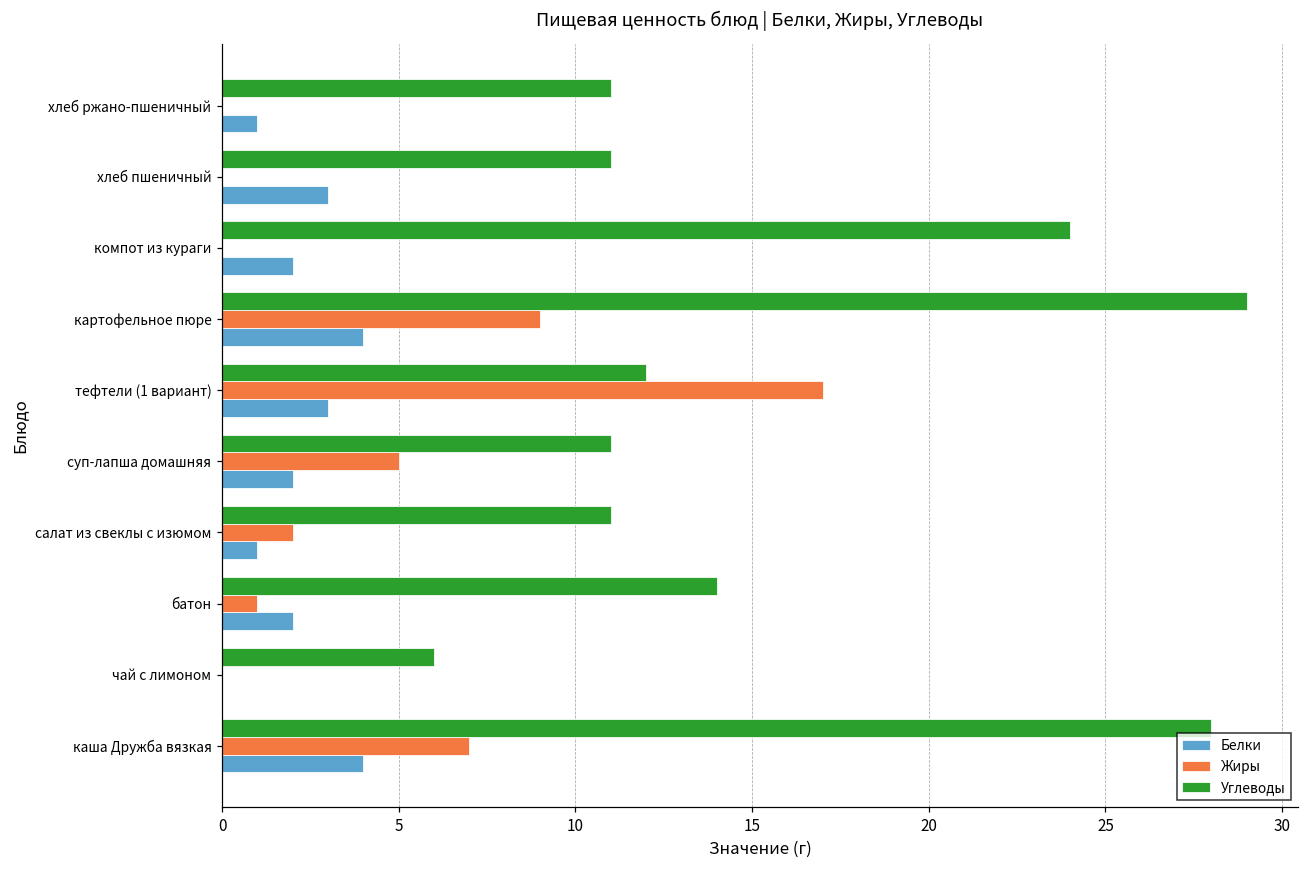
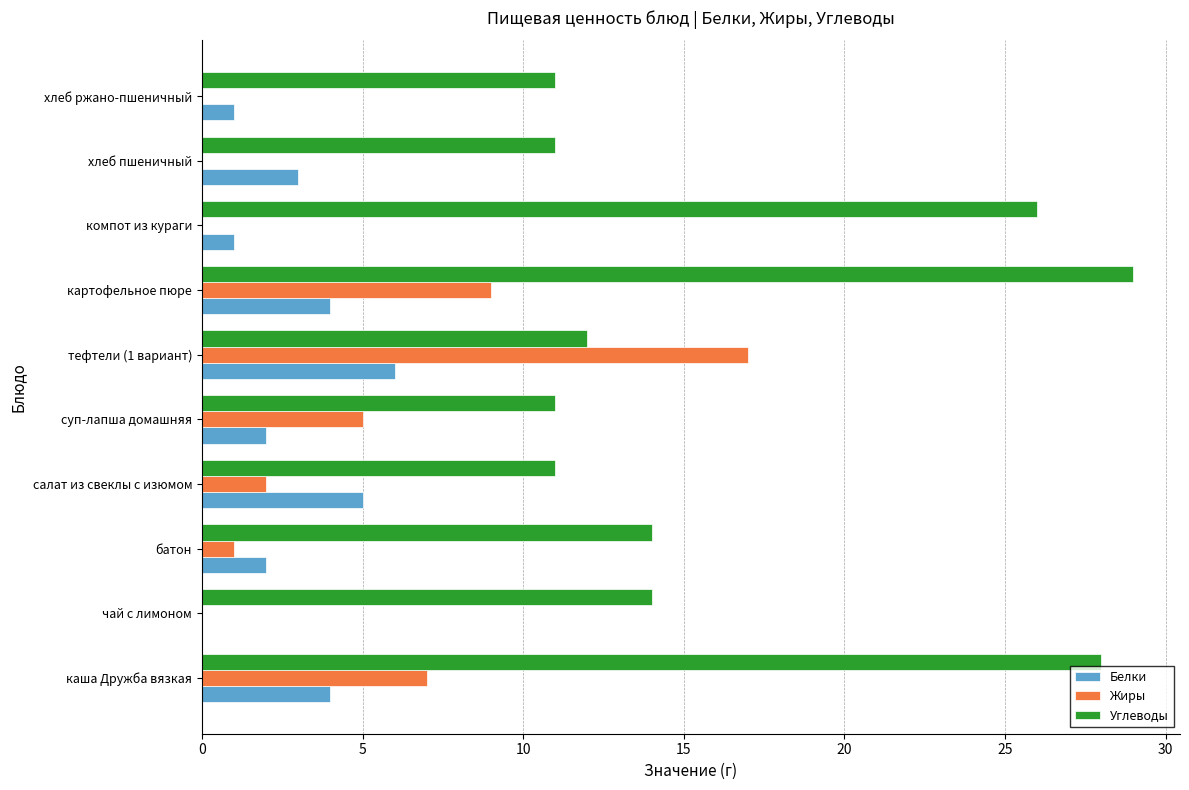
  {
    "Белки": {
      "хлеб ржано-пшеничный": 1,
      "хлеб пшеничный": 3,
-     "компот из кураги": 2,
+     "компот из кураги": 1,
      "картофельное пюре": 4,
-     "тефтели (1 вариант)": 3,
+     "тефтели (1 вариант)": 6,
      "суп-лапша домашняя": 2,
-     "салат из свеклы с изюмом": 1,
+     "салат из свеклы с изюмом": 5,
      "батон": 2,
      "чай с лимоном": 0,
      "каша Дружба вязкая": 4
    },
    "Жиры": {
      "хлеб ржано-пшеничный": 0,
      "хлеб пшеничный": 0,
      "компот из кураги": 0,
      "картофельное пюре": 9,
      "тефтели (1 вариант)": 17,
      "суп-лапша домашняя": 5,
      "салат из свеклы с изюмом": 2,
      "батон": 1,
      "чай с лимоном": 0,
      "каша Дружба вязкая": 7
    },
    "Углеводы": {
      "хлеб ржано-пшеничный": 11,
      "хлеб пшеничный": 11,
-     "компот из кураги": 24,
+     "компот из кураги": 26,
      "картофельное пюре": 29,
      "тефтели (1 вариант)": 12,
      "суп-лапша домашняя": 11,
      "салат из свеклы с изюмом": 11,
      "батон": 14,
-     "чай с лимоном": 6,
+     "чай с лимоном": 14,
      "каша Дружба вязкая": 28
    }
  }
